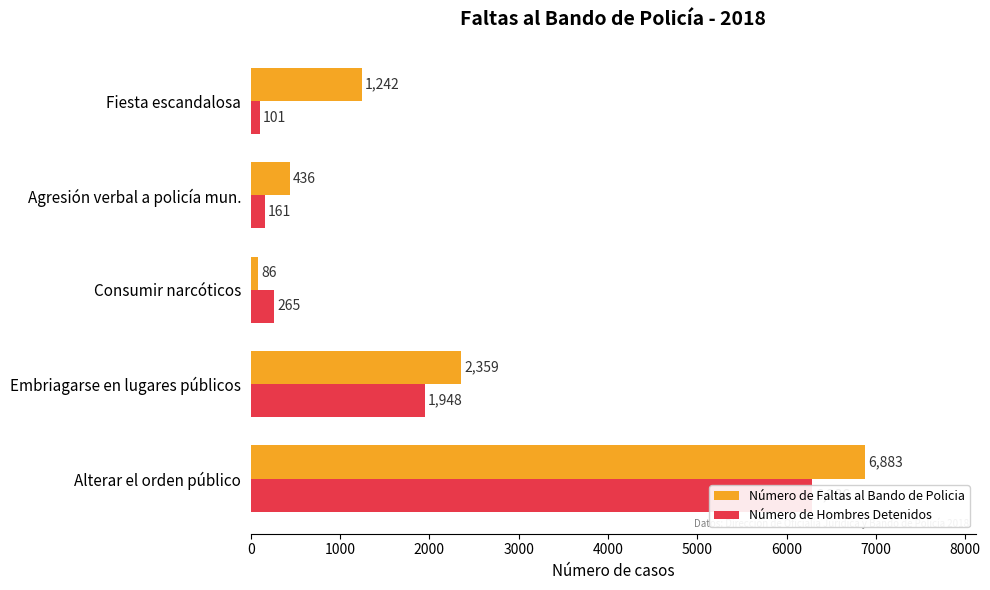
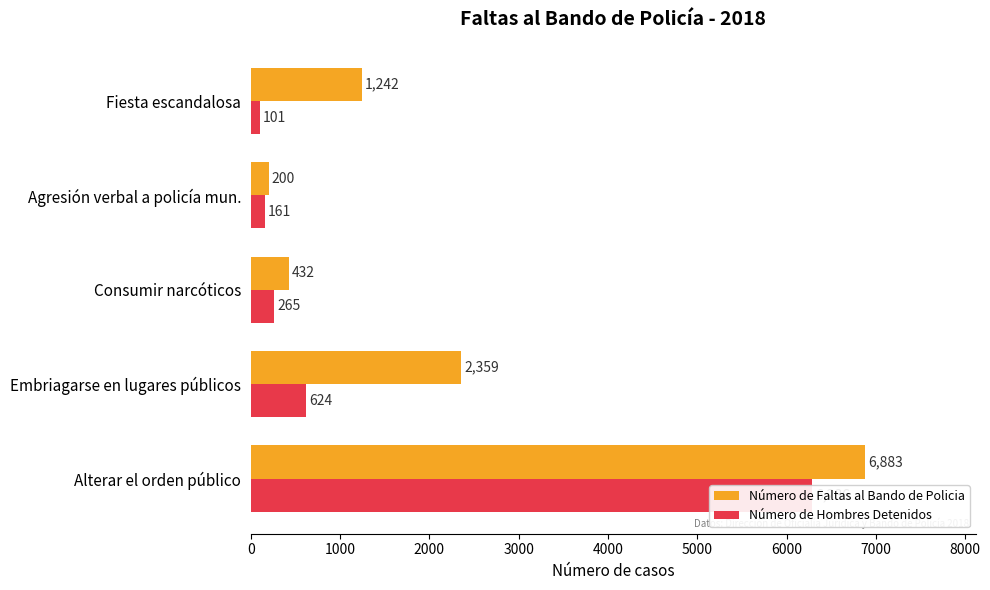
  {
    "Número de Faltas al Bando de Policia": {
      "Fiesta escandalosa": "1,242",
-     "Agresión verbal a policía mun.": "436",
-     "Consumir narcóticos": "86",
+     "Agresión verbal a policía mun.": "200",
+     "Consumir narcóticos": "432",
      "Embriagarse en lugares públicos": "2,359",
      "Alterar el orden público": "6,883"
    },
    "Número de Hombres Detenidos": {
      "Fiesta escandalosa": "101",
      "Agresión verbal a policía mun.": "161",
      "Consumir narcóticos": "265",
-     "Embriagarse en lugares públicos": "1,948"
+     "Embriagarse en lugares públicos": "624"
    }
  }
